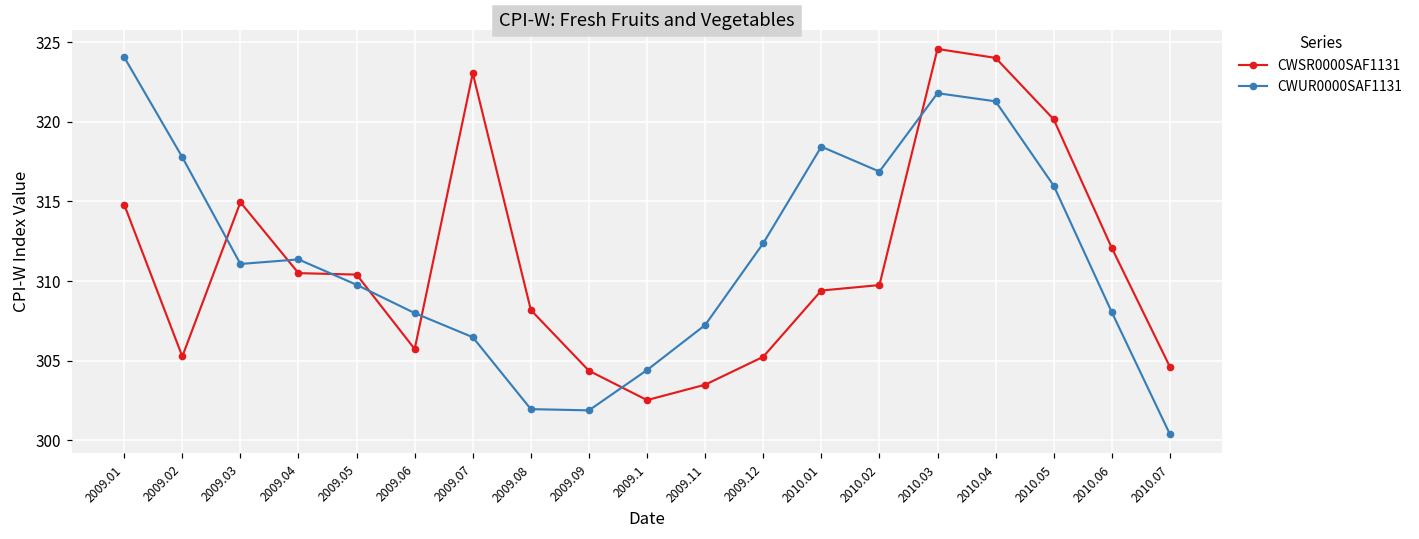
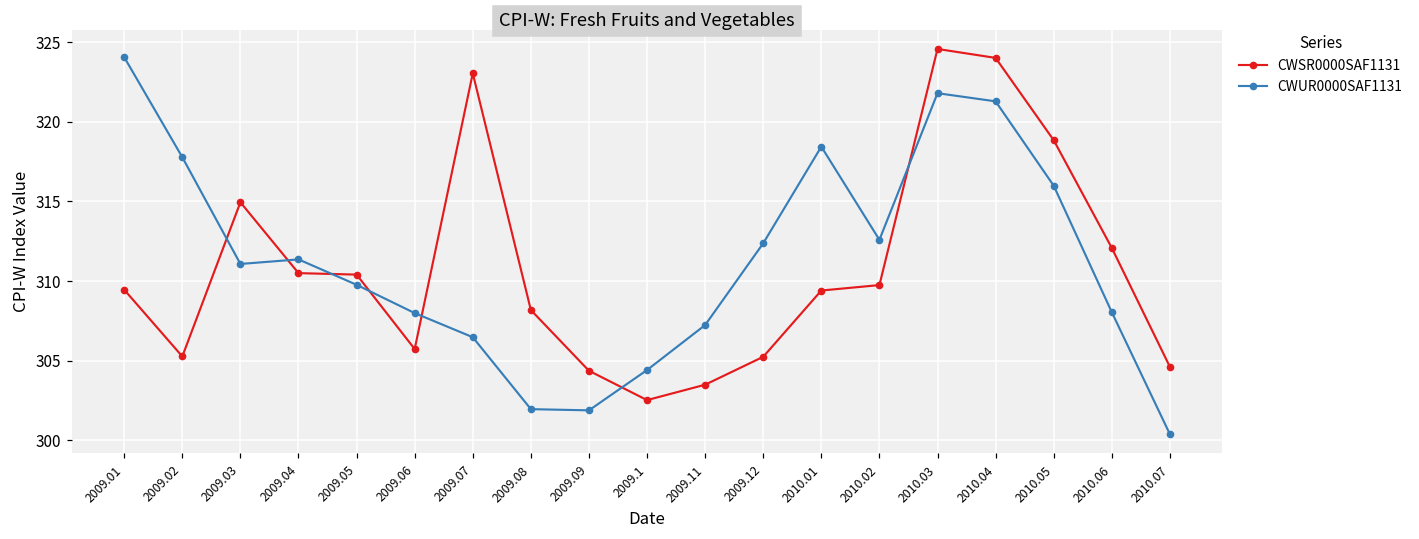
  {
    "CWSR0000SAF1131": {
-     "2009.01": 314.8,
+     "2009.01": 309.5,
      "2009.02": 305.3,
      "2009.03": 315.0,
      "2009.04": 310.5,
      "2009.05": 310.4,
      "2009.06": 305.7,
      "2009.07": 323.0,
      "2009.08": 308.2,
      "2009.09": 304.4,
      "2009.1": 302.5,
      "2009.11": 303.5,
      "2009.12": 305.3,
      "2010.01": 309.4,
      "2010.02": 309.8,
      "2010.03": 324.6,
      "2010.04": 324.0,
-     "2010.05": 320.2,
+     "2010.05": 318.8,
      "2010.06": 312.1,
      "2010.07": 304.6
    },
    "CWUR0000SAF1131": {
      "2009.01": 324.1,
      "2009.02": 317.8,
      "2009.03": 311.1,
      "2009.04": 311.4,
      "2009.05": 309.8,
      "2009.06": 308.0,
      "2009.07": 306.5,
      "2009.08": 302.0,
      "2009.09": 301.9,
      "2009.1": 304.4,
      "2009.11": 307.2,
      "2009.12": 312.4,
      "2010.01": 318.4,
-     "2010.02": 316.9,
+     "2010.02": 312.6,
      "2010.03": 321.8,
      "2010.04": 321.3,
      "2010.05": 316.0,
      "2010.06": 308.1,
      "2010.07": 300.4
    }
  }
